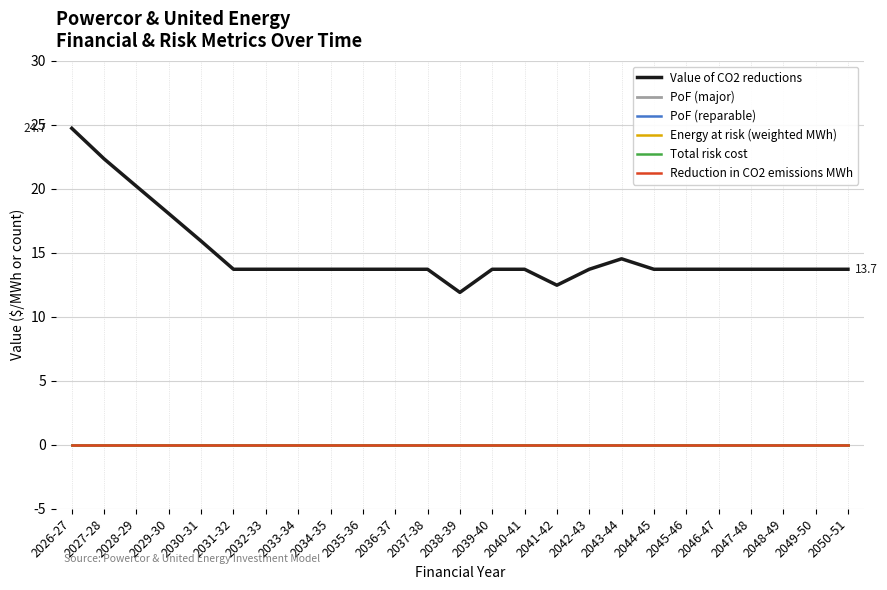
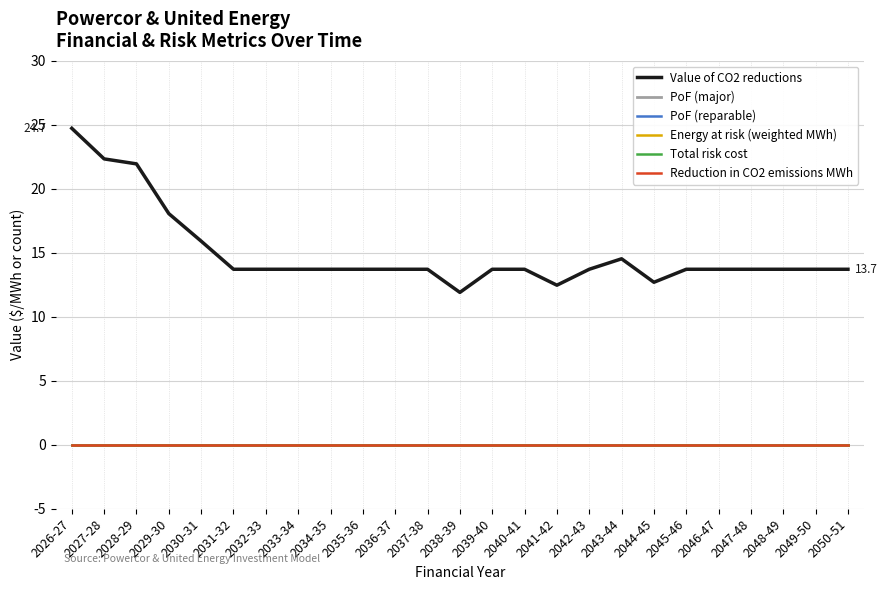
  {
    "Value of CO2 reductions": {
      "2027-28": 22.3,
-     "2028-29": 20.2,
+     "2028-29": 22.0,
      "2029-30": 18.1,
      "2030-31": 15.9,
      "2031-32": 13.7,
      "2032-33": 13.7,
      "2033-34": 13.7,
      "2034-35": 13.7,
      "2035-36": 13.7,
      "2036-37": 13.7,
      "2037-38": 13.7,
      "2038-39": 11.9,
      "2039-40": 13.7,
      "2040-41": 13.7,
      "2041-42": 12.5,
      "2042-43": 13.7,
      "2043-44": 14.5,
-     "2044-45": 13.7,
+     "2044-45": 12.7,
      "2045-46": 13.7,
      "2046-47": 13.7,
      "2047-48": 13.7,
      "2048-49": 13.7,
      "2049-50": 13.7
    },
    "Reduction in CO2 emissions MWh": {
      "2026-27": 0.0,
      "2027-28": 0.0,
      "2028-29": 0.0,
      "2029-30": 0.0,
      "2030-31": 0.0,
      "2031-32": 0.0,
      "2032-33": 0.0,
      "2033-34": 0.0,
      "2034-35": 0.0,
      "2035-36": 0.0,
      "2036-37": 0.0,
      "2037-38": 0.0,
      "2038-39": 0.0,
      "2039-40": 0.0,
      "2040-41": 0.0,
      "2041-42": 0.0,
      "2042-43": 0.0,
      "2043-44": 0.0,
      "2044-45": 0.0,
      "2045-46": 0.0,
      "2046-47": 0.0,
      "2047-48": 0.0,
      "2048-49": 0.0,
      "2049-50": 0.0,
      "2050-51": 0.0
    }
  }
